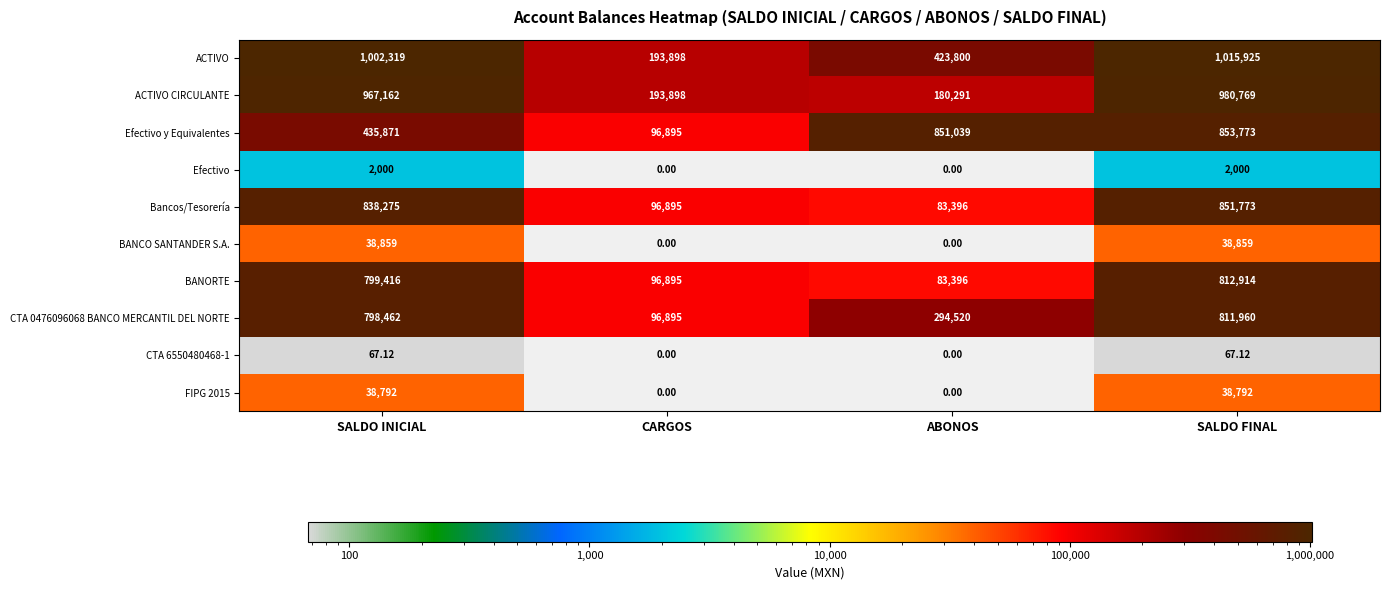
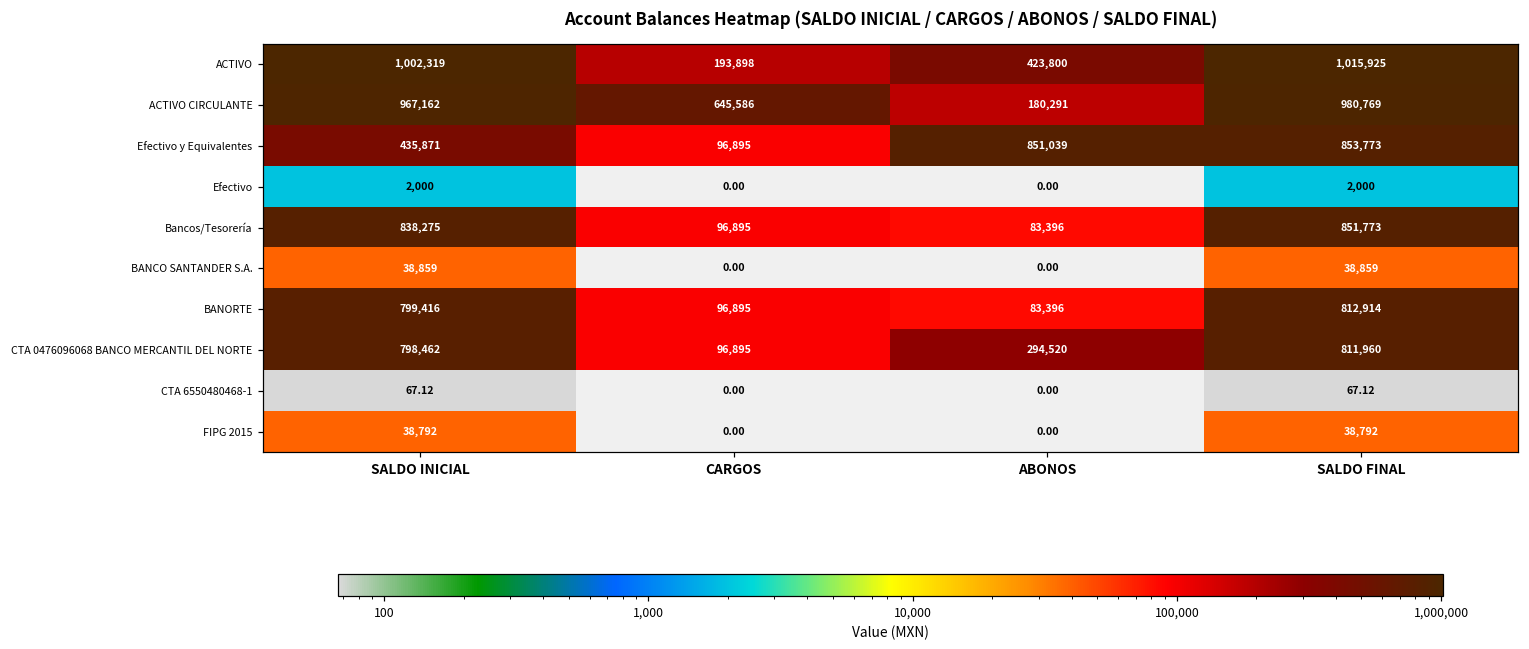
  {
    "ACTIVO": {
      "SALDO INICIAL": "1,002,319",
      "CARGOS": "193,898",
      "ABONOS": "423,800",
      "SALDO FINAL": "1,015,925"
    },
    "ACTIVO CIRCULANTE": {
      "SALDO INICIAL": "967,162",
-     "CARGOS": "193,898",
+     "CARGOS": "645,586",
      "ABONOS": "180,291",
      "SALDO FINAL": "980,769"
    },
    "Efectivo y Equivalentes": {
      "SALDO INICIAL": "435,871",
      "CARGOS": "96,895",
      "ABONOS": "851,039",
      "SALDO FINAL": "853,773"
    },
    "Efectivo": {
      "SALDO INICIAL": "2,000",
      "CARGOS": "0.00",
      "ABONOS": "0.00",
      "SALDO FINAL": "2,000"
    },
    "Bancos/Tesorería": {
      "SALDO INICIAL": "838,275",
      "CARGOS": "96,895",
      "ABONOS": "83,396",
      "SALDO FINAL": "851,773"
    },
    "BANCO SANTANDER S.A.": {
      "SALDO INICIAL": "38,859",
      "CARGOS": "0.00",
      "ABONOS": "0.00",
      "SALDO FINAL": "38,859"
    },
    "BANORTE": {
      "SALDO INICIAL": "799,416",
      "CARGOS": "96,895",
      "ABONOS": "83,396",
      "SALDO FINAL": "812,914"
    },
    "CTA 0476096068 BANCO MERCANTIL DEL NORTE": {
      "SALDO INICIAL": "798,462",
      "CARGOS": "96,895",
      "ABONOS": "294,520",
      "SALDO FINAL": "811,960"
    },
    "CTA 6550480468-1": {
      "SALDO INICIAL": "67.12",
      "CARGOS": "0.00",
      "ABONOS": "0.00",
      "SALDO FINAL": "67.12"
    },
    "FIPG 2015": {
      "SALDO INICIAL": "38,792",
      "CARGOS": "0.00",
      "ABONOS": "0.00",
      "SALDO FINAL": "38,792"
    }
  }
